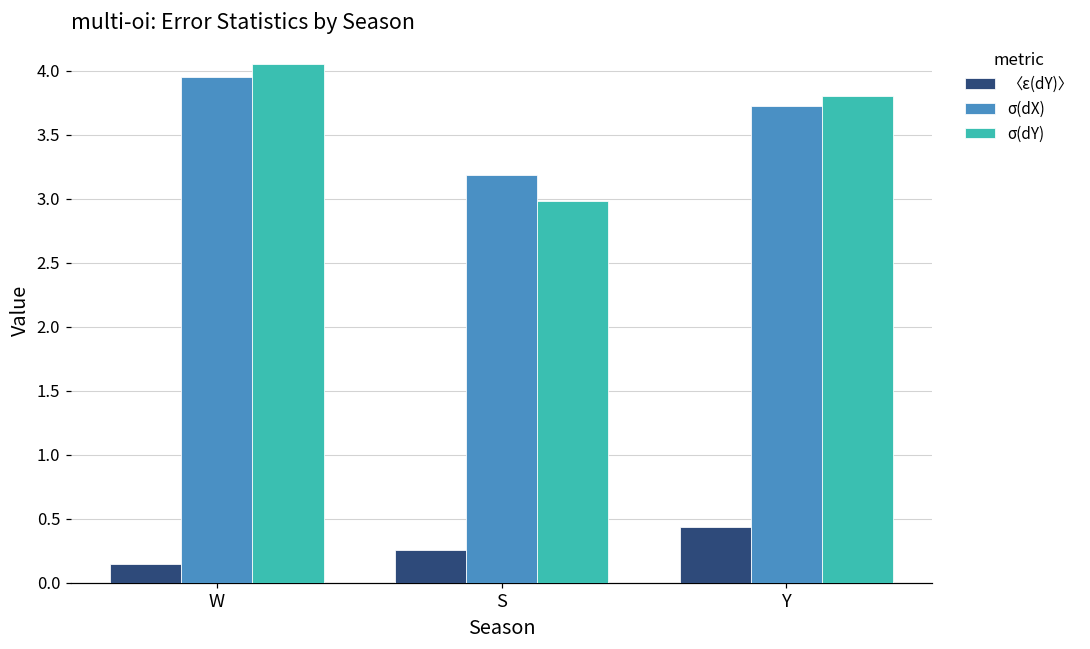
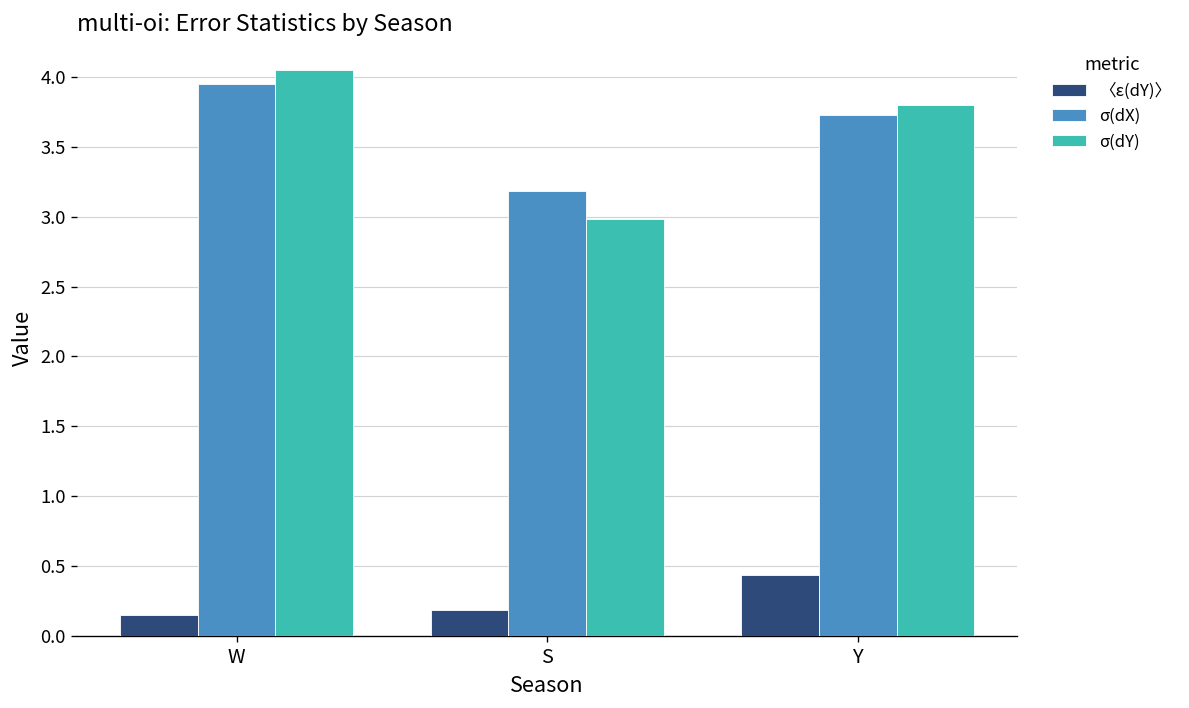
  {
    "〈ε(dY)〉": {
      "W": 0.15,
-     "S": 0.26,
+     "S": 0.18,
      "Y": 0.44
    }
  }
